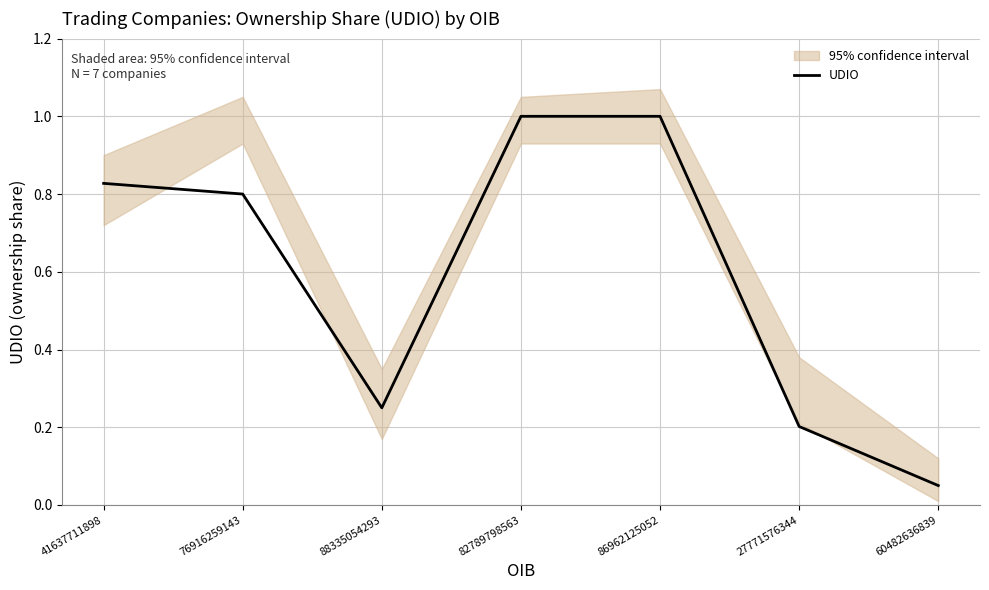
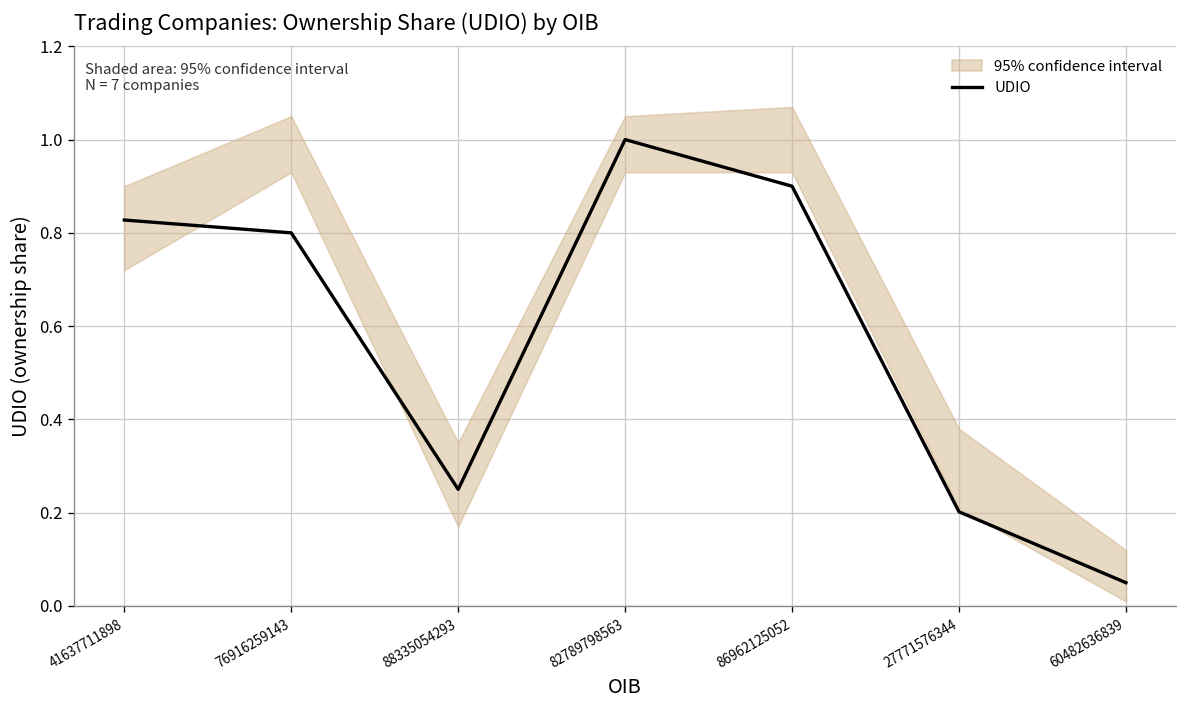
  {
    "UDIO": {
      "41637711898": 0.83,
      "76916259143": 0.8,
      "88335054293": 0.25,
      "82789798563": 1.0,
-     "86962125052": 1.0,
+     "86962125052": 0.9,
      "27771576344": 0.2,
      "60482636839": 0.05
    }
  }
